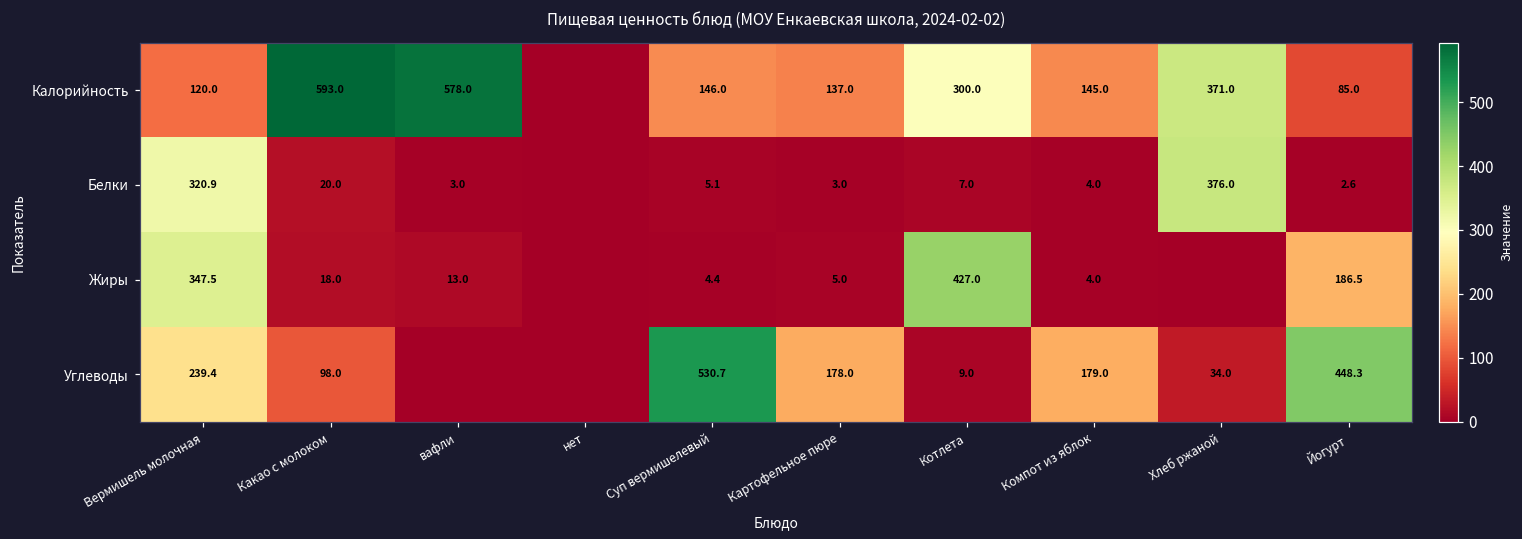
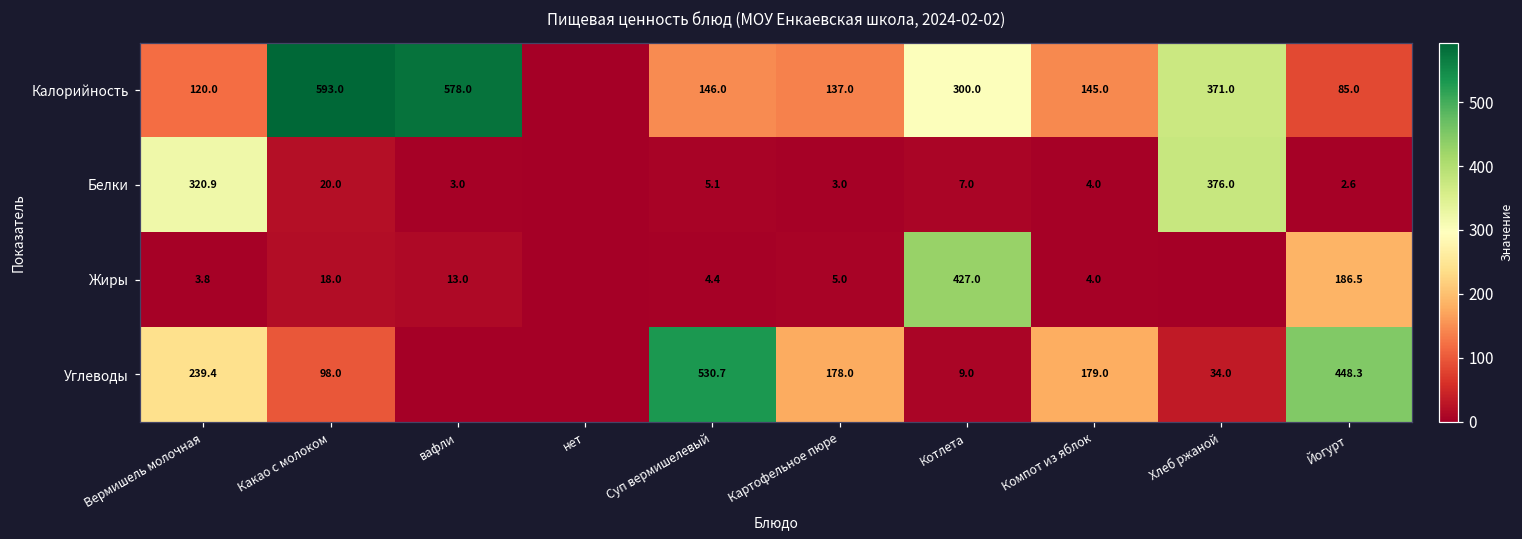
  {
    "Калорийность": {
      "Вермишель молочная": 120.0,
      "Какао с молоком": 593.0,
      "вафли": 578.0,
      "Суп вермишелевый": 146.0,
      "Картофельное пюре": 137.0,
      "Котлета": 300.0,
      "Компот из яблок": 145.0,
      "Хлеб ржаной": 371.0,
      "Йогурт": 85.0
    },
    "Белки": {
      "Вермишель молочная": 320.9,
      "Какао с молоком": 20.0,
      "вафли": 3.0,
      "Суп вермишелевый": 5.1,
      "Картофельное пюре": 3.0,
      "Котлета": 7.0,
      "Компот из яблок": 4.0,
      "Хлеб ржаной": 376.0,
      "Йогурт": 2.6
    },
    "Жиры": {
-     "Вермишель молочная": 347.5,
+     "Вермишель молочная": 3.8,
      "Какао с молоком": 18.0,
      "вафли": 13.0,
      "Суп вермишелевый": 4.4,
      "Картофельное пюре": 5.0,
      "Котлета": 427.0,
      "Компот из яблок": 4.0,
      "Йогурт": 186.5
    },
    "Углеводы": {
      "Вермишель молочная": 239.4,
      "Какао с молоком": 98.0,
      "Суп вермишелевый": 530.7,
      "Картофельное пюре": 178.0,
      "Котлета": 9.0,
      "Компот из яблок": 179.0,
      "Хлеб ржаной": 34.0,
      "Йогурт": 448.3
    }
  }
